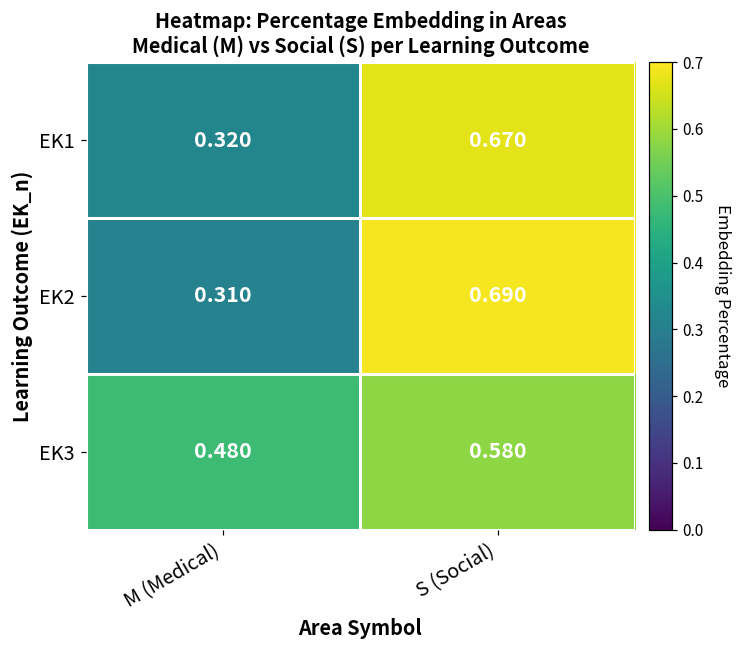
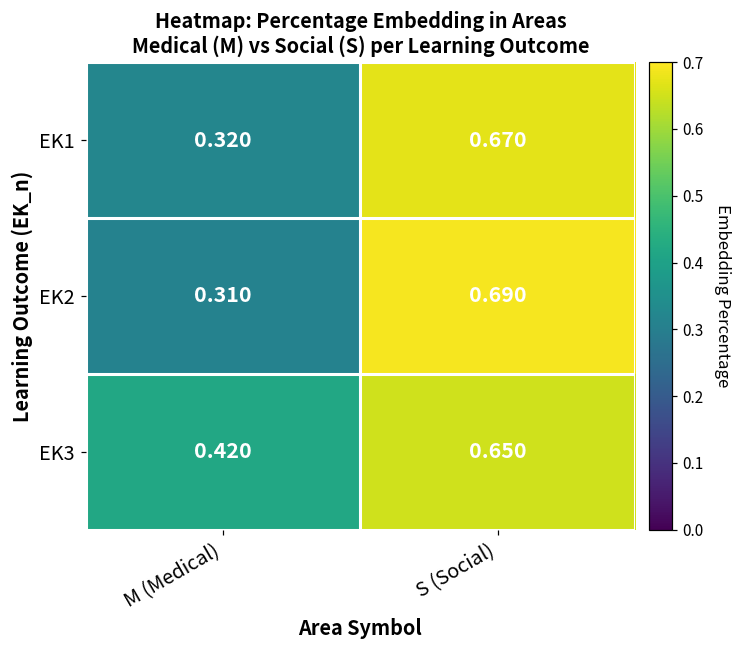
  {
    "EK1": {
      "M (Medical)": 0.320,
      "S (Social)": 0.670
    },
    "EK2": {
      "M (Medical)": 0.310,
      "S (Social)": 0.690
    },
    "EK3": {
-     "M (Medical)": 0.480,
-     "S (Social)": 0.580
+     "M (Medical)": 0.420,
+     "S (Social)": 0.650
    }
  }
